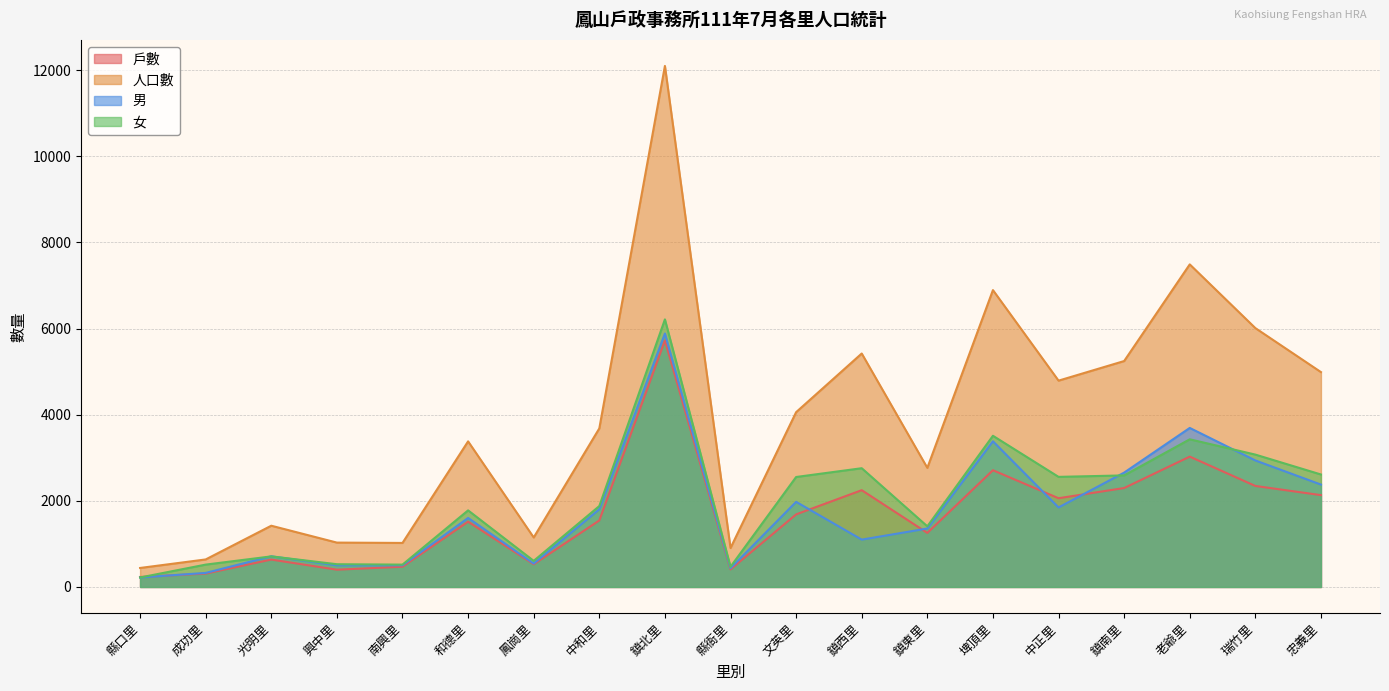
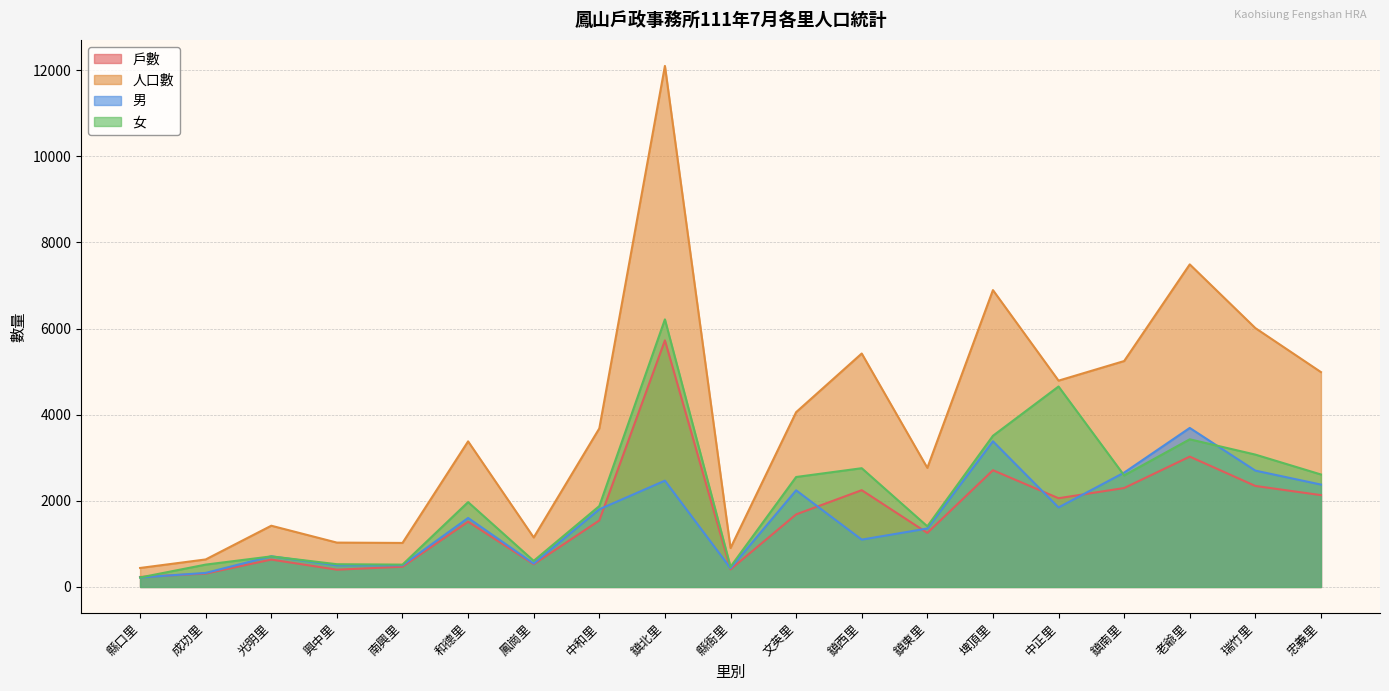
  {
    "男": {
      "和德里": 1600,
      "中和里": 1800,
-     "鎮北里": 5900,
-     "文英里": 2000,
+     "鎮北里": 2500,
+     "文英里": 2200,
      "鎮西里": 1100,
      "埤頂里": 3400,
      "中正里": 1800,
      "鎮南里": 2700,
      "老爺里": 3700,
-     "瑞竹里": 2900,
+     "瑞竹里": 2700,
      "忠義里": 2400
    },
    "女": {
      "成功里": 500,
-     "和德里": 1800,
+     "和德里": 2000,
      "鳳崗里": 600,
      "中和里": 1900,
      "鎮北里": 6200,
      "文英里": 2600,
      "鎮西里": 2800,
      "埤頂里": 3500,
-     "中正里": 2600,
+     "中正里": 4700,
      "鎮南里": 2600,
      "老爺里": 3400,
      "瑞竹里": 3100,
      "忠義里": 2600
    }
  }
